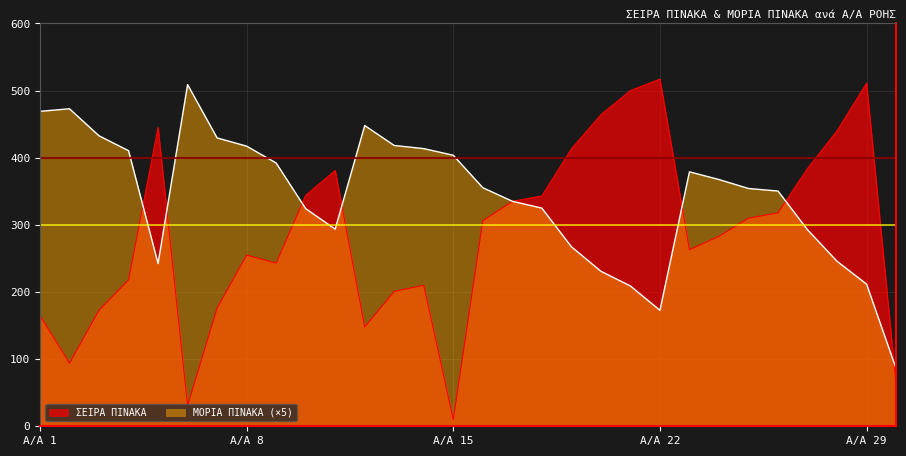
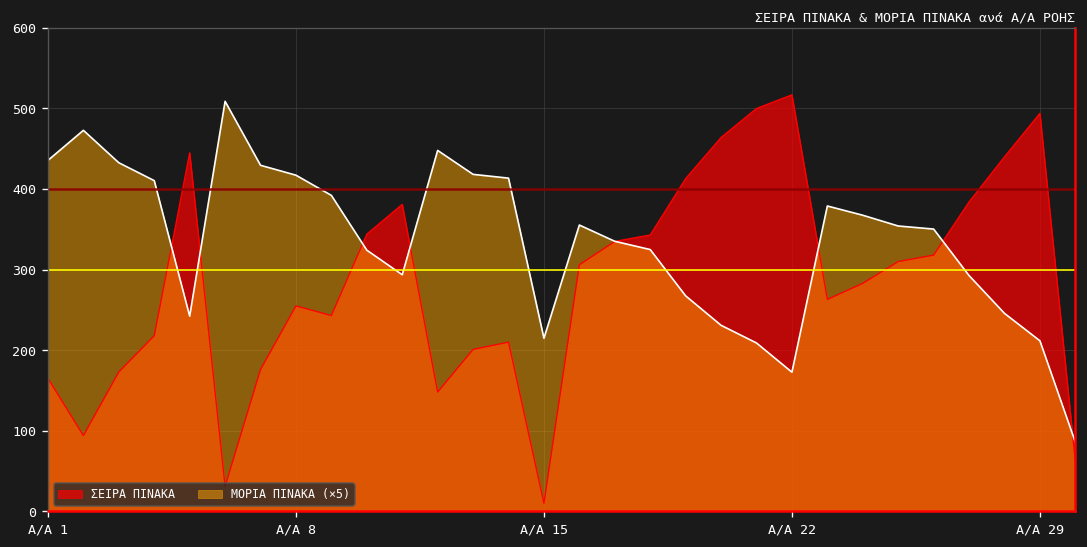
  {
    "ΣΕΙΡΑ ΠΙΝΑΚΑ": {
      "Α/Α 1": 170,
      "Α/Α 8": 260,
      "Α/Α 15": 10,
      "Α/Α 22": 520,
-     "Α/Α 29": 510
+     "Α/Α 29": 490
    },
    "ΜΟΡΙΑ ΠΙΝΑΚΑ (×5)": {
-     "Α/Α 1": 470,
+     "Α/Α 1": 440,
      "Α/Α 8": 420,
-     "Α/Α 15": 400,
+     "Α/Α 15": 210,
      "Α/Α 22": 170,
      "Α/Α 29": 210
    }
  }
